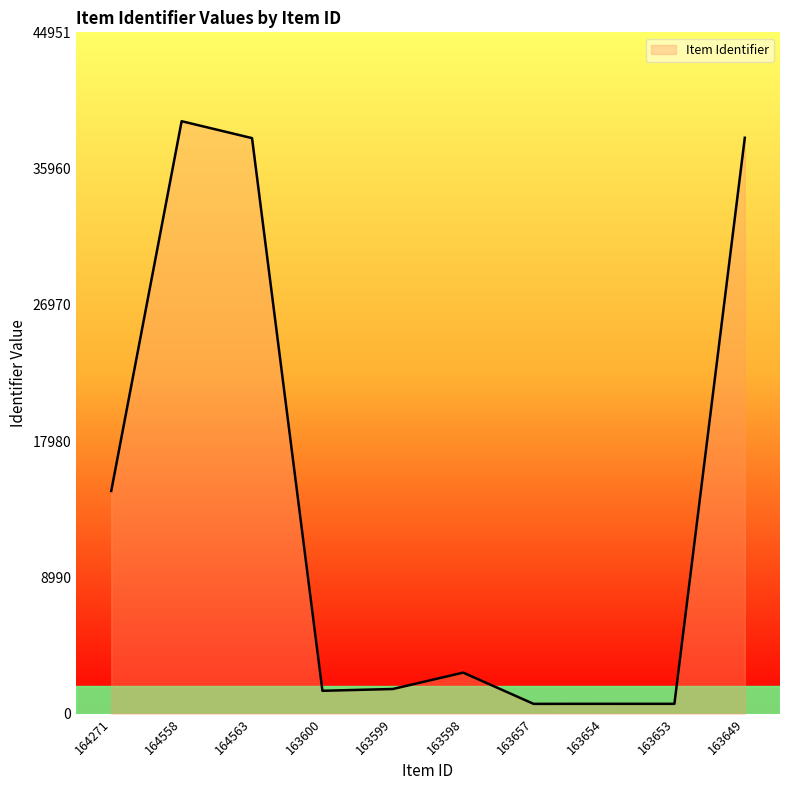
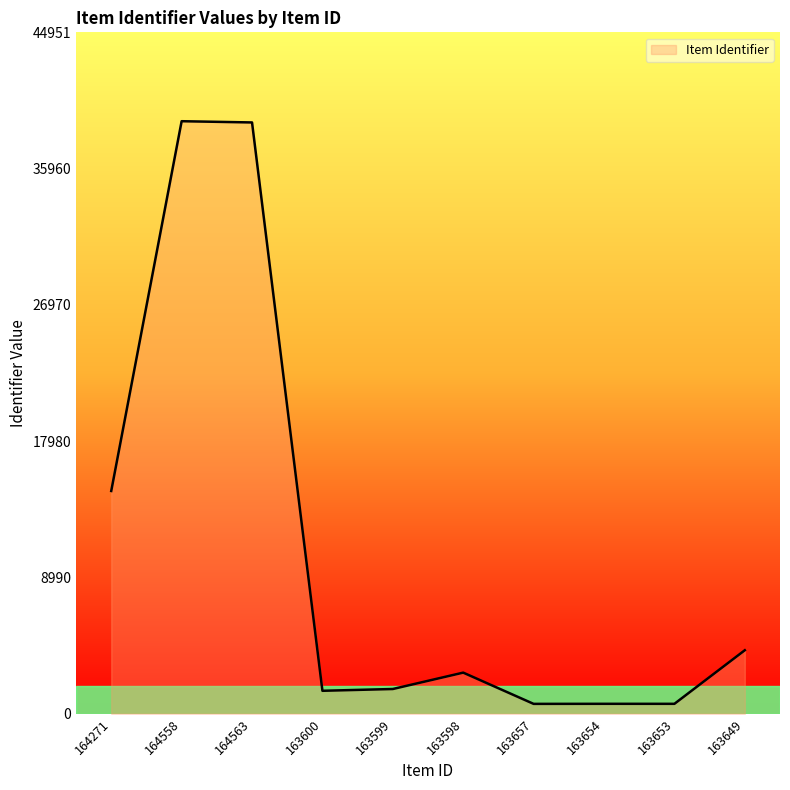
  {
    "164271": 14700,
    "164558": 39100,
-   "164563": 38000,
+   "164563": 39000,
    "163598": 2700,
-   "163649": 38000
+   "163649": 4200
  }
